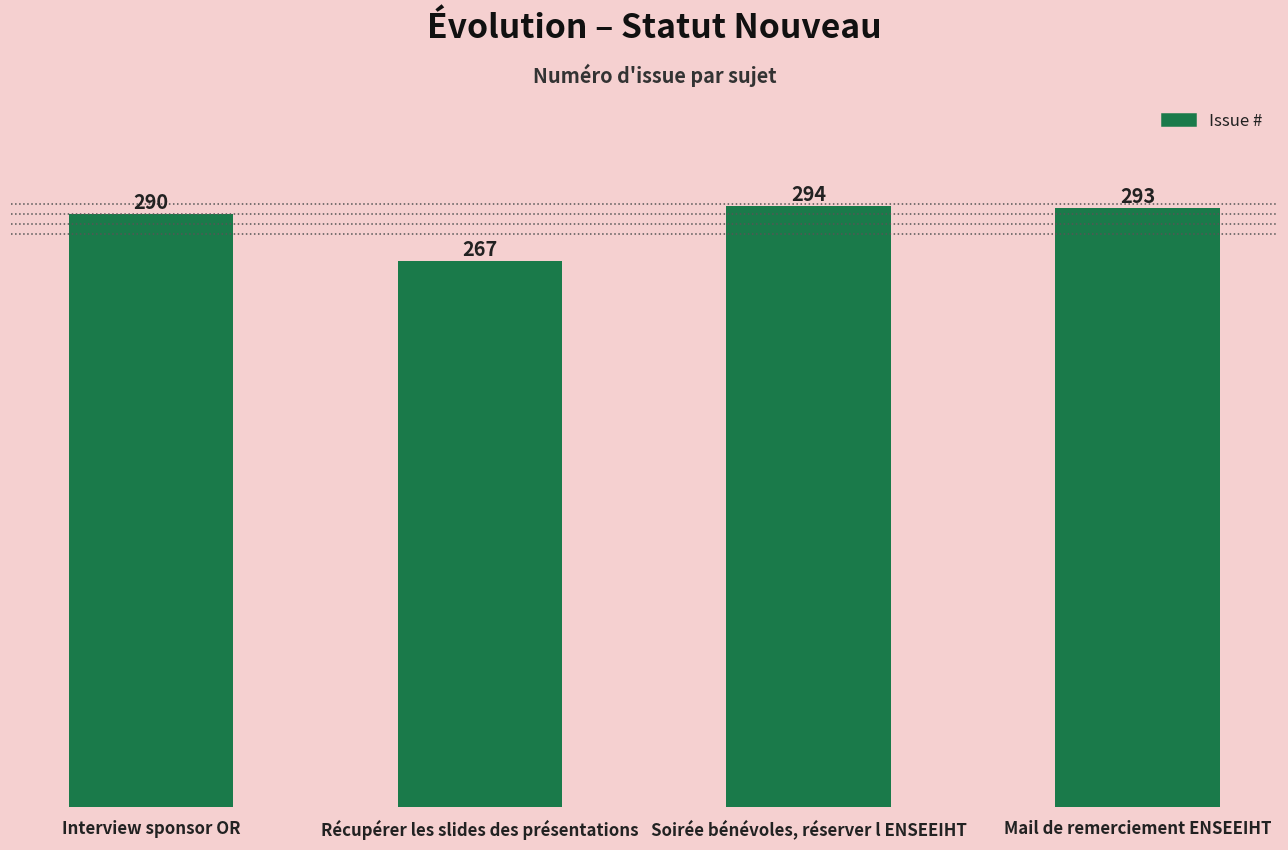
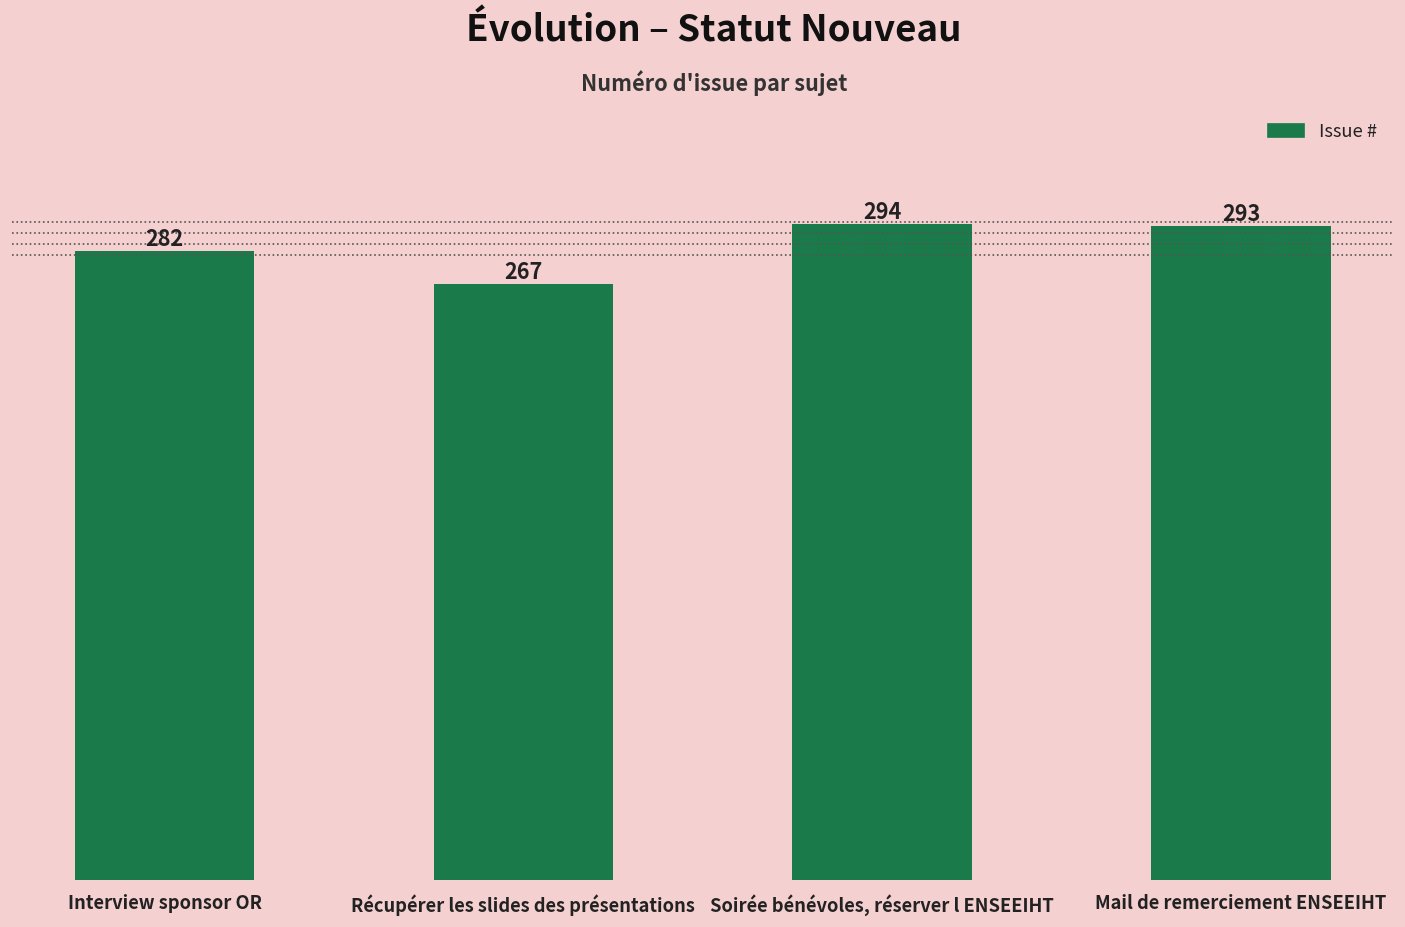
  {
-   "Interview sponsor OR": 290,
+   "Interview sponsor OR": 282,
    "Récupérer les slides des présentations": 267,
    "Soirée bénévoles, réserver l ENSEEIHT": 294,
    "Mail de remerciement ENSEEIHT": 293
  }
